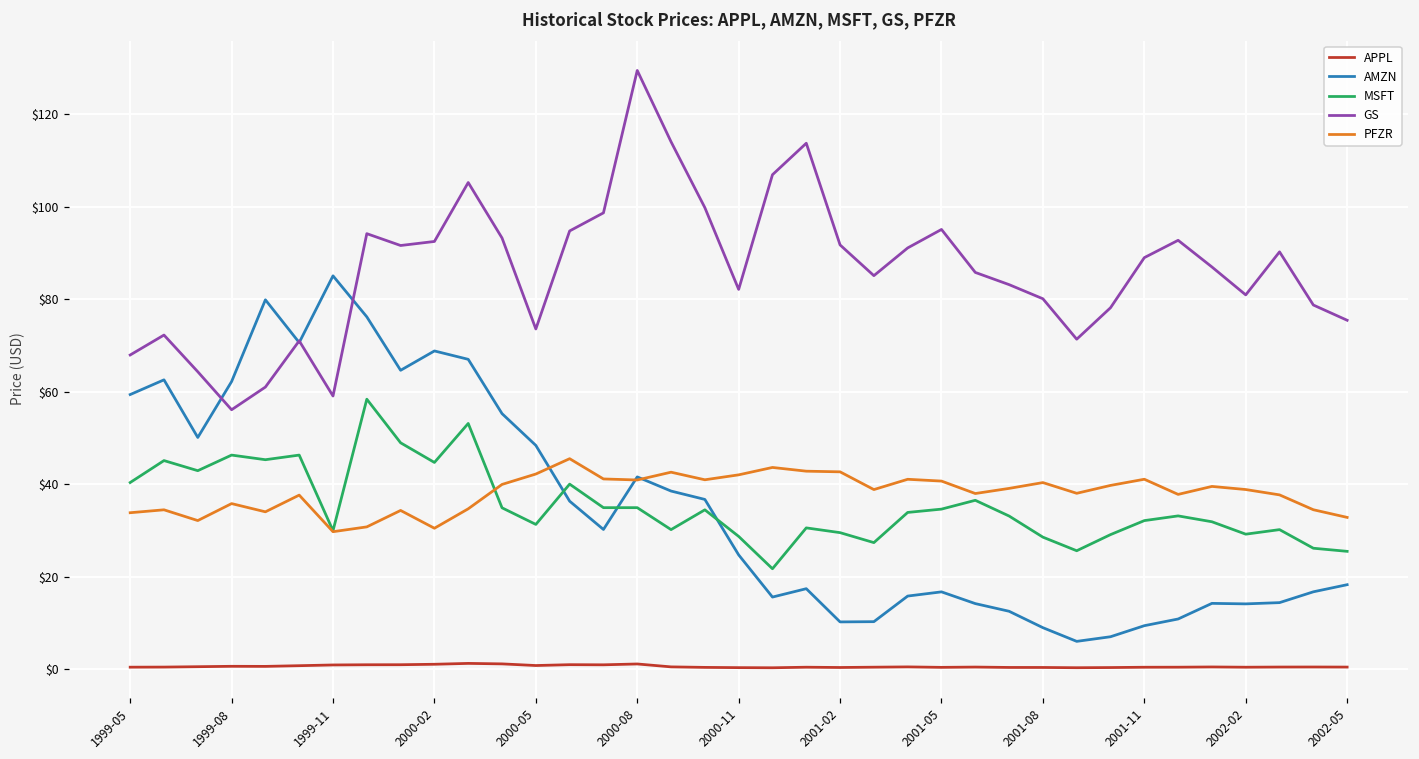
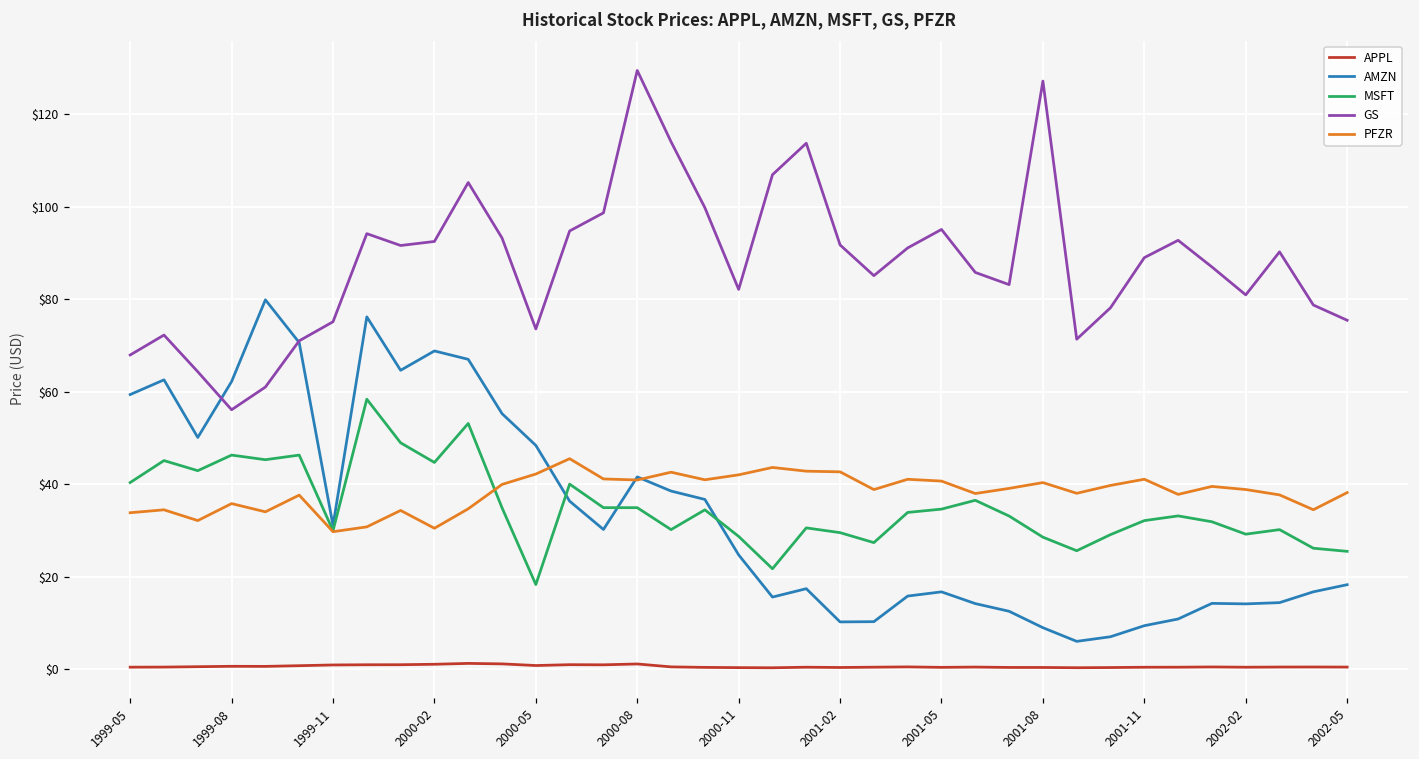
  {
    "APPL": {
      "1999-05": "$0",
      "1999-08": "$1",
      "1999-11": "$1",
      "2000-02": "$1",
      "2000-05": "$1",
      "2000-08": "$1",
      "2000-11": "$0",
      "2001-02": "$0",
      "2001-05": "$0",
      "2001-08": "$0",
      "2001-11": "$0",
      "2002-02": "$0",
      "2002-05": "$0"
    },
    "AMZN": {
      "1999-05": "$59",
      "1999-08": "$62",
-     "1999-11": "$85",
+     "1999-11": "$31",
      "2000-02": "$69",
      "2000-05": "$48",
      "2000-08": "$42",
      "2000-11": "$25",
      "2001-02": "$10",
      "2001-05": "$17",
      "2001-08": "$9",
      "2001-11": "$9",
      "2002-02": "$14",
      "2002-05": "$18"
    },
    "MSFT": {
      "1999-05": "$40",
      "1999-08": "$46",
      "2000-02": "$45",
-     "2000-05": "$31",
+     "2000-05": "$18",
      "2000-08": "$35",
      "2000-11": "$29",
      "2001-02": "$30",
      "2001-05": "$35",
      "2001-08": "$29",
      "2001-11": "$32",
      "2002-02": "$29",
      "2002-05": "$25"
    },
    "GS": {
      "1999-05": "$68",
      "1999-08": "$56",
-     "1999-11": "$59",
+     "1999-11": "$75",
      "2000-02": "$93",
      "2000-05": "$74",
      "2000-08": "$130",
      "2000-11": "$82",
      "2001-02": "$92",
      "2001-05": "$95",
-     "2001-08": "$80",
+     "2001-08": "$127",
      "2001-11": "$89",
      "2002-02": "$81",
      "2002-05": "$75"
    },
    "PFZR": {
      "1999-05": "$34",
      "1999-08": "$36",
      "2000-02": "$30",
      "2000-05": "$42",
      "2000-08": "$41",
      "2000-11": "$42",
      "2001-02": "$43",
      "2001-05": "$41",
      "2001-08": "$40",
      "2001-11": "$41",
      "2002-02": "$39",
-     "2002-05": "$33"
+     "2002-05": "$38"
    }
  }
